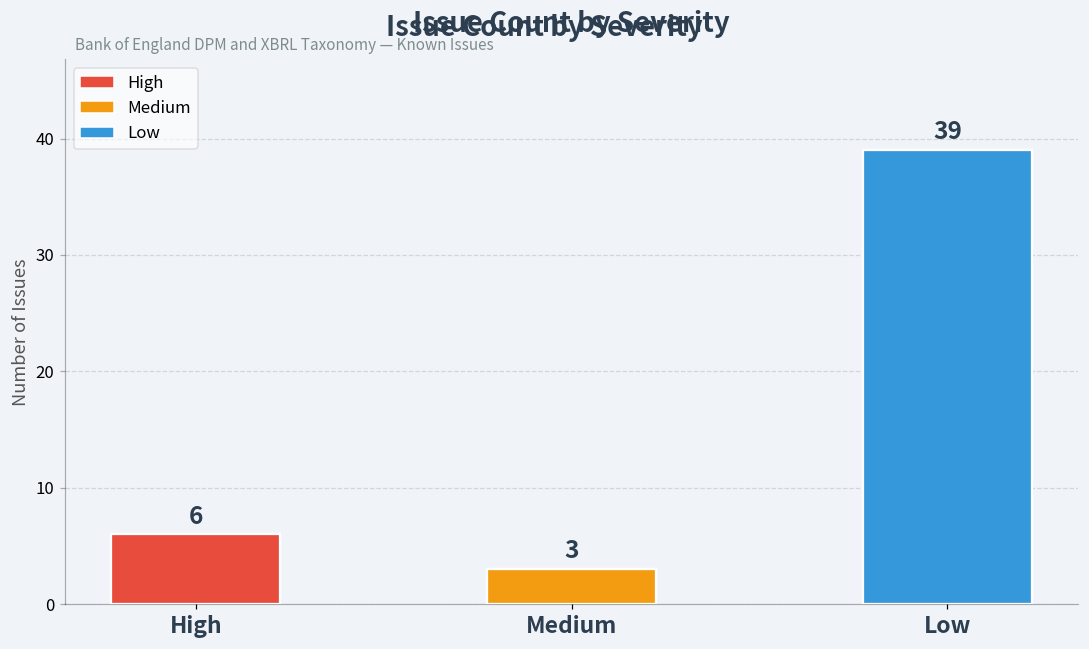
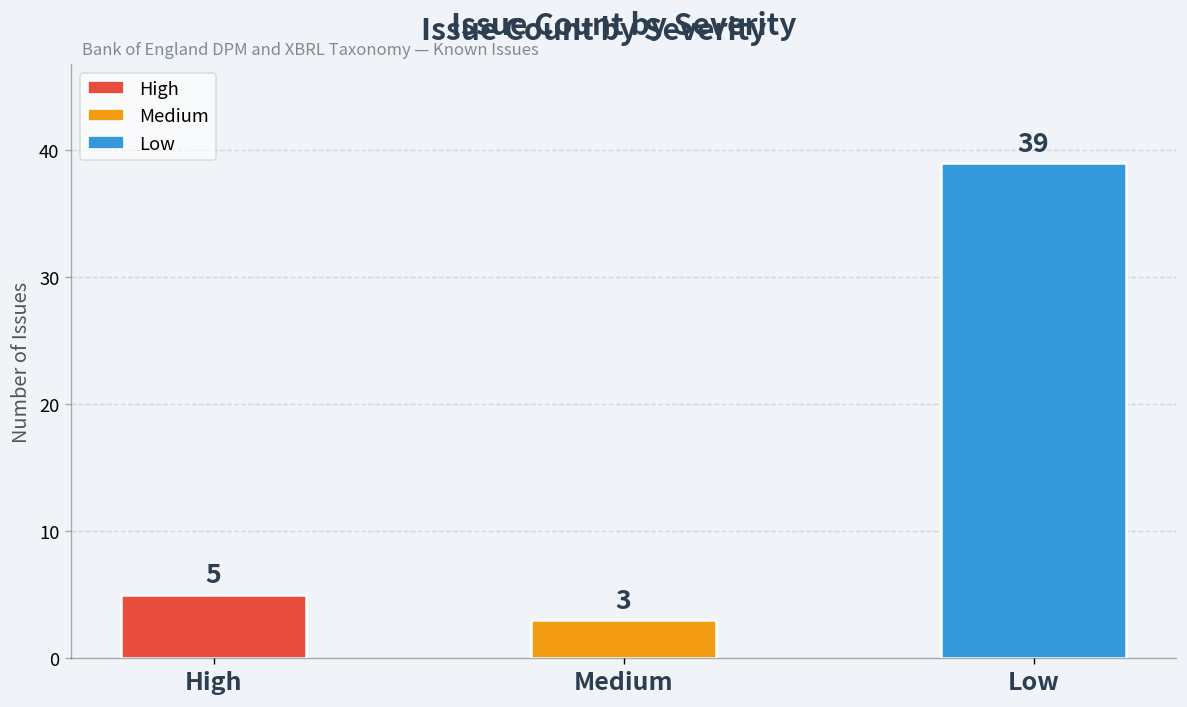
  {
-   "High": 6,
+   "High": 5,
    "Medium": 3,
    "Low": 39
  }
